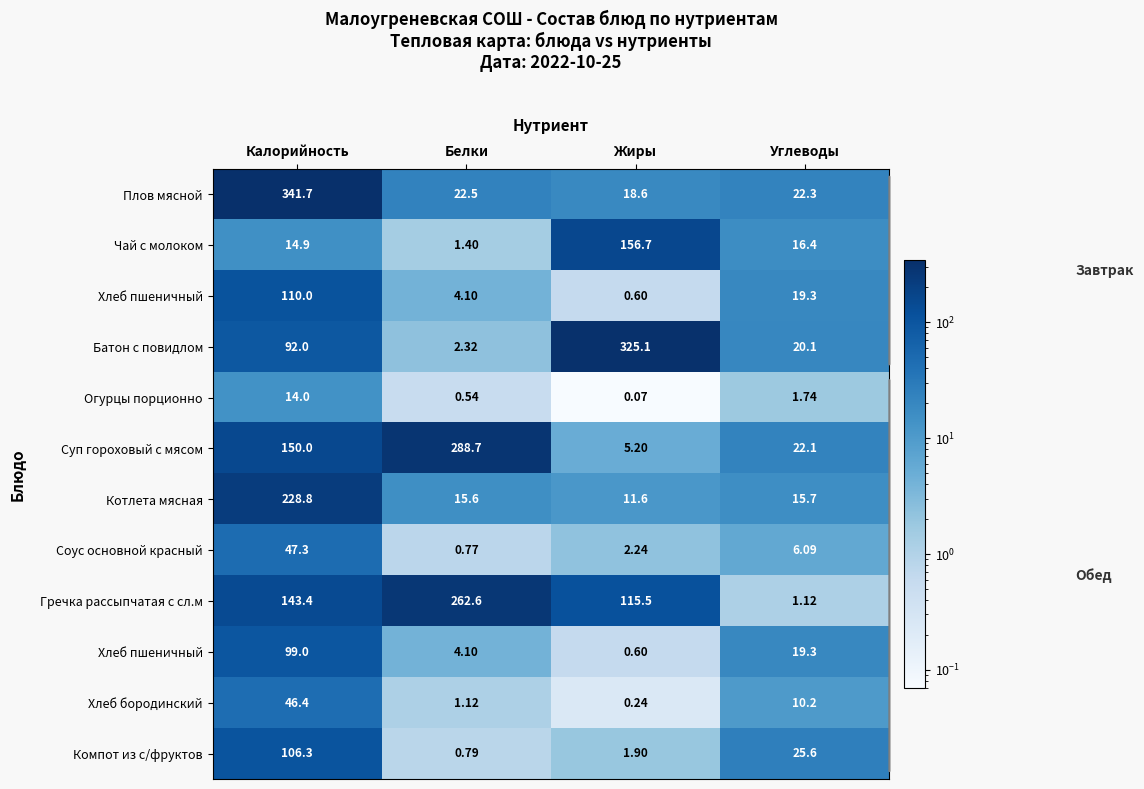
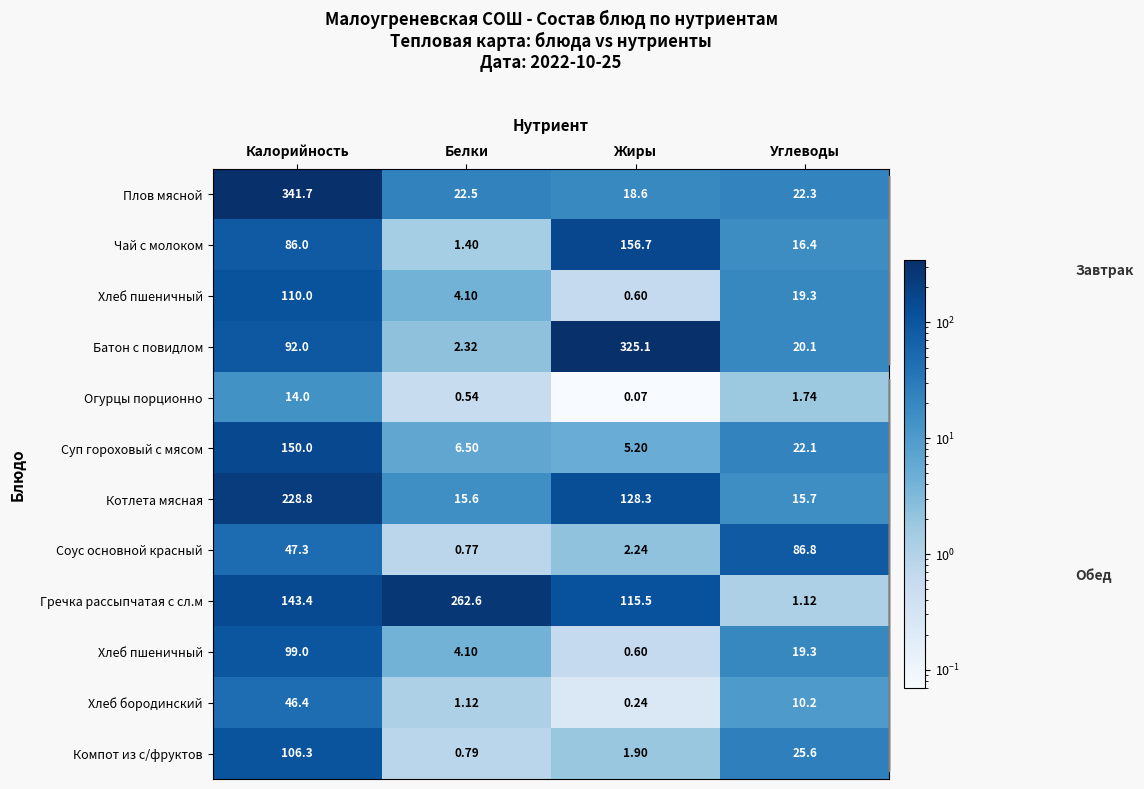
  {
    "Плов мясной": {
      "Калорийность": 341.7,
      "Белки": 22.5,
      "Жиры": 18.6,
      "Углеводы": 22.3
    },
    "Чай с молоком": {
-     "Калорийность": 14.9,
+     "Калорийность": 86.0,
      "Белки": 1.40,
      "Жиры": 156.7,
      "Углеводы": 16.4
    },
    "Батон с повидлом": {
      "Калорийность": 92.0,
      "Белки": 2.32,
      "Жиры": 325.1,
      "Углеводы": 20.1
    },
    "Огурцы порционно": {
      "Калорийность": 14.0,
      "Белки": 0.54,
      "Жиры": 0.07,
      "Углеводы": 1.74
    },
    "Суп гороховый с мясом": {
      "Калорийность": 150.0,
-     "Белки": 288.7,
+     "Белки": 6.50,
      "Жиры": 5.20,
      "Углеводы": 22.1
    },
    "Котлета мясная": {
      "Калорийность": 228.8,
      "Белки": 15.6,
-     "Жиры": 11.6,
+     "Жиры": 128.3,
      "Углеводы": 15.7
    },
    "Соус основной красный": {
      "Калорийность": 47.3,
      "Белки": 0.77,
      "Жиры": 2.24,
-     "Углеводы": 6.09
+     "Углеводы": 86.8
    },
    "Гречка рассыпчатая с сл.м": {
      "Калорийность": 143.4,
      "Белки": 262.6,
      "Жиры": 115.5,
      "Углеводы": 1.12
    },
    "Хлеб бородинский": {
      "Калорийность": 46.4,
      "Белки": 1.12,
      "Жиры": 0.24,
      "Углеводы": 10.2
    },
    "Компот из с/фруктов": {
      "Калорийность": 106.3,
      "Белки": 0.79,
      "Жиры": 1.90,
      "Углеводы": 25.6
    }
  }
